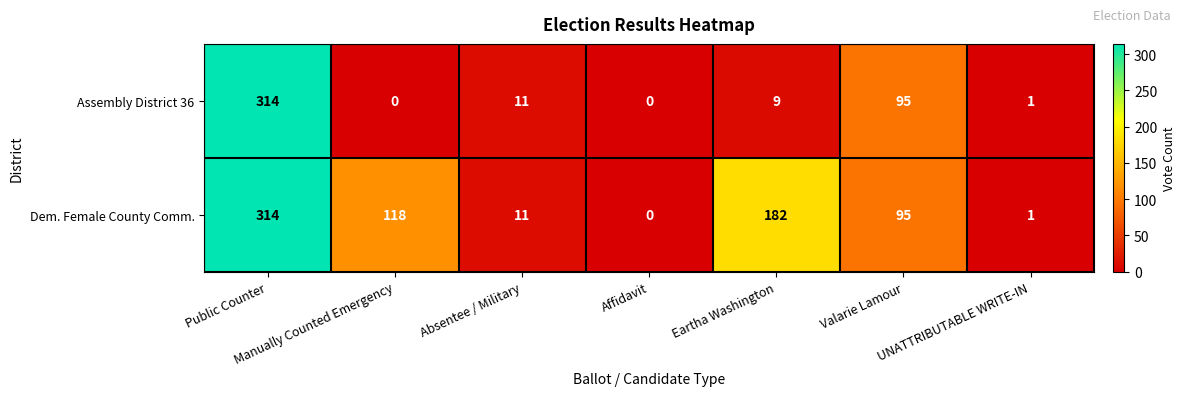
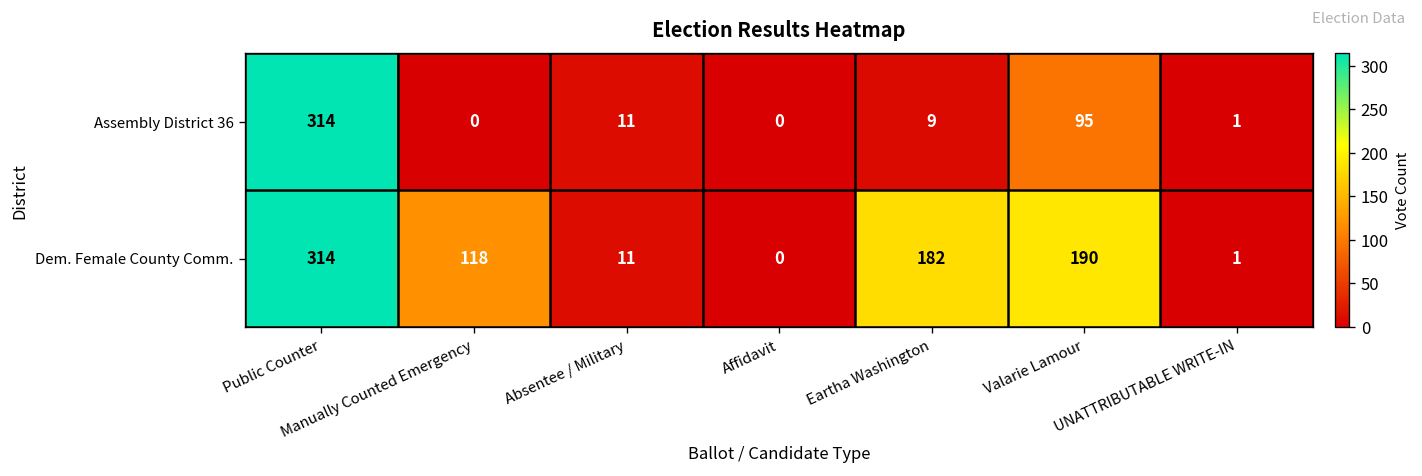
  {
    "Assembly District 36": {
      "Public Counter": 314,
      "Manually Counted Emergency": 0,
      "Absentee / Military": 11,
      "Affidavit": 0,
      "Eartha Washington": 9,
      "Valarie Lamour": 95,
      "UNATTRIBUTABLE WRITE-IN": 1
    },
    "Dem. Female County Comm.": {
      "Public Counter": 314,
      "Manually Counted Emergency": 118,
      "Absentee / Military": 11,
      "Affidavit": 0,
      "Eartha Washington": 182,
-     "Valarie Lamour": 95,
+     "Valarie Lamour": 190,
      "UNATTRIBUTABLE WRITE-IN": 1
    }
  }
